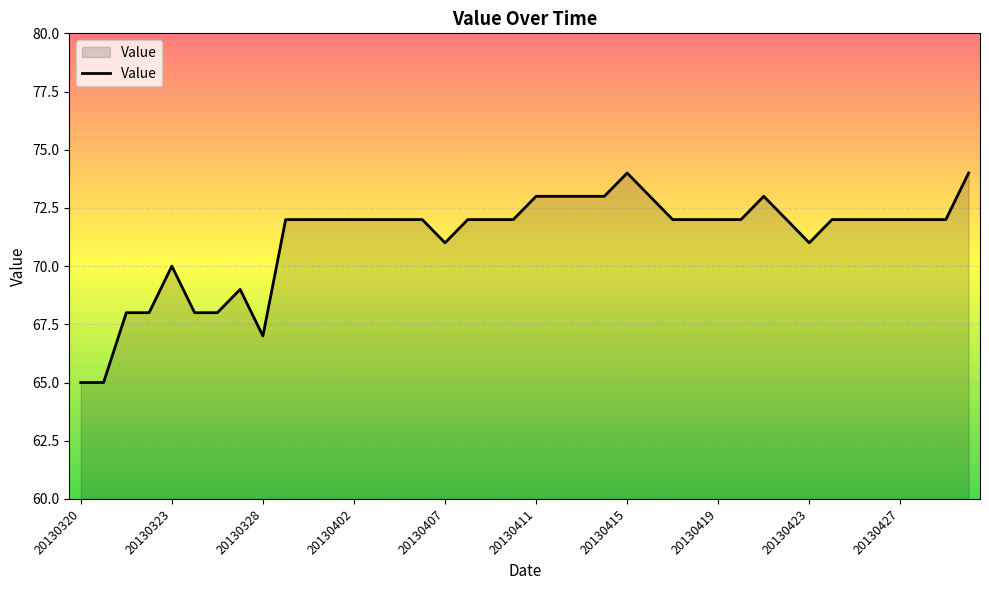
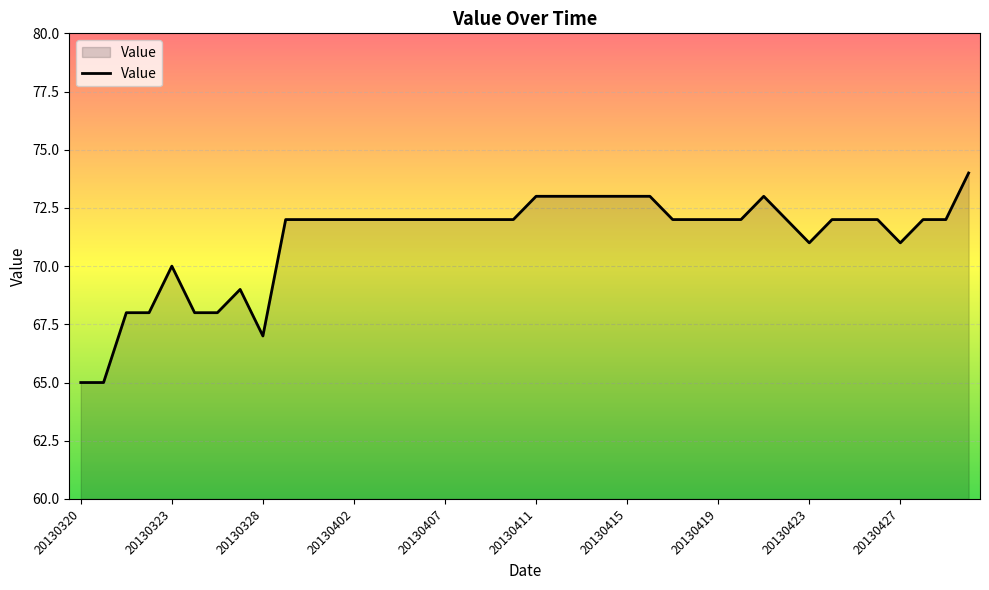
  {
    "20130320": 65,
    "20130323": 70,
    "20130328": 67,
    "20130402": 72,
-   "20130407": 71,
+   "20130407": 72,
    "20130411": 73,
-   "20130415": 74,
+   "20130415": 73,
    "20130419": 72,
    "20130423": 71,
-   "20130427": 72
+   "20130427": 71
  }
